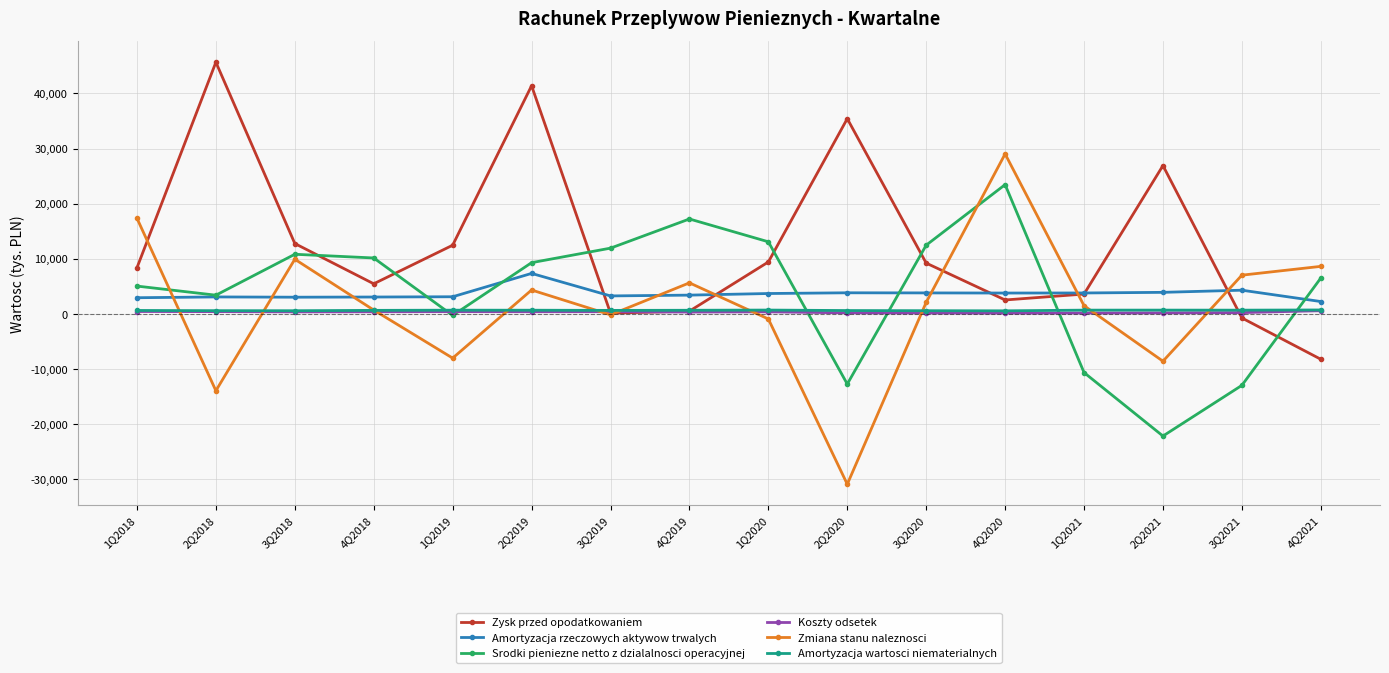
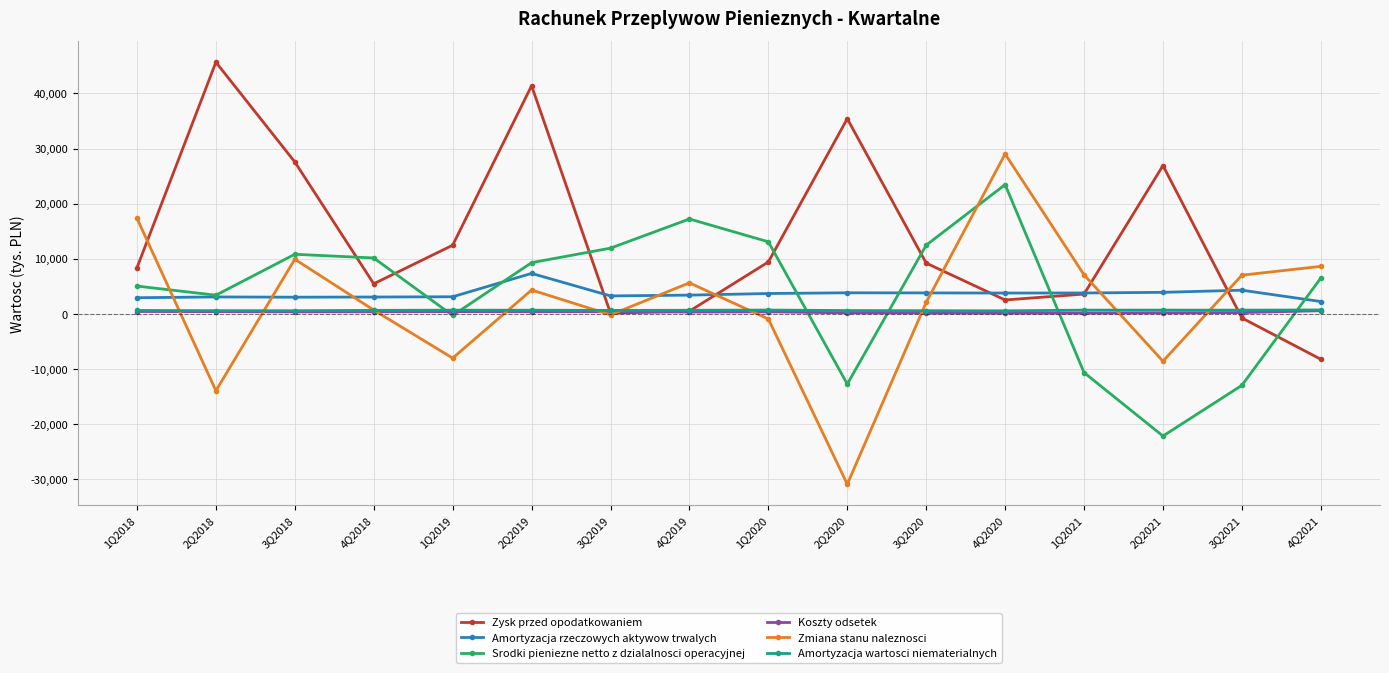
  {
    "Zysk przed opodatkowaniem": {
      "1Q2018": "8,000",
      "2Q2018": "46,000",
-     "3Q2018": "13,000",
+     "3Q2018": "28,000",
      "4Q2018": "5,000",
      "1Q2019": "12,000",
      "2Q2019": "41,000",
      "1Q2020": "9,000",
      "2Q2020": "35,000",
      "3Q2020": "9,000",
      "4Q2020": "3,000",
      "2Q2021": "27,000",
      "3Q2021": "-1,000",
      "4Q2021": "-8,000"
    },
    "Amortyzacja rzeczowych aktywow trwalych": {
      "1Q2018": "3,000",
      "3Q2018": "3,000",
      "4Q2018": "3,000",
      "1Q2019": "3,000",
      "2Q2019": "7,000",
      "3Q2019": "3,000",
      "4Q2019": "3,000",
      "1Q2020": "4,000",
      "2Q2020": "4,000",
      "3Q2020": "4,000",
      "4Q2020": "4,000",
      "2Q2021": "4,000",
      "3Q2021": "4,000",
      "4Q2021": "2,000"
    },
    "Koszty odsetek": {
      "1Q2021": "0",
      "2Q2021": "0"
    },
    "Zmiana stanu naleznosci": {
      "1Q2018": "17,000",
      "2Q2018": "-14,000",
      "3Q2018": "10,000",
      "1Q2019": "-8,000",
      "2Q2019": "4,000",
      "4Q2019": "6,000",
      "1Q2020": "-1,000",
      "2Q2020": "-31,000",
      "3Q2020": "2,000",
      "4Q2020": "29,000",
-     "1Q2021": "2,000",
+     "1Q2021": "7,000",
      "2Q2021": "-9,000",
      "3Q2021": "7,000",
      "4Q2021": "9,000"
    }
  }
